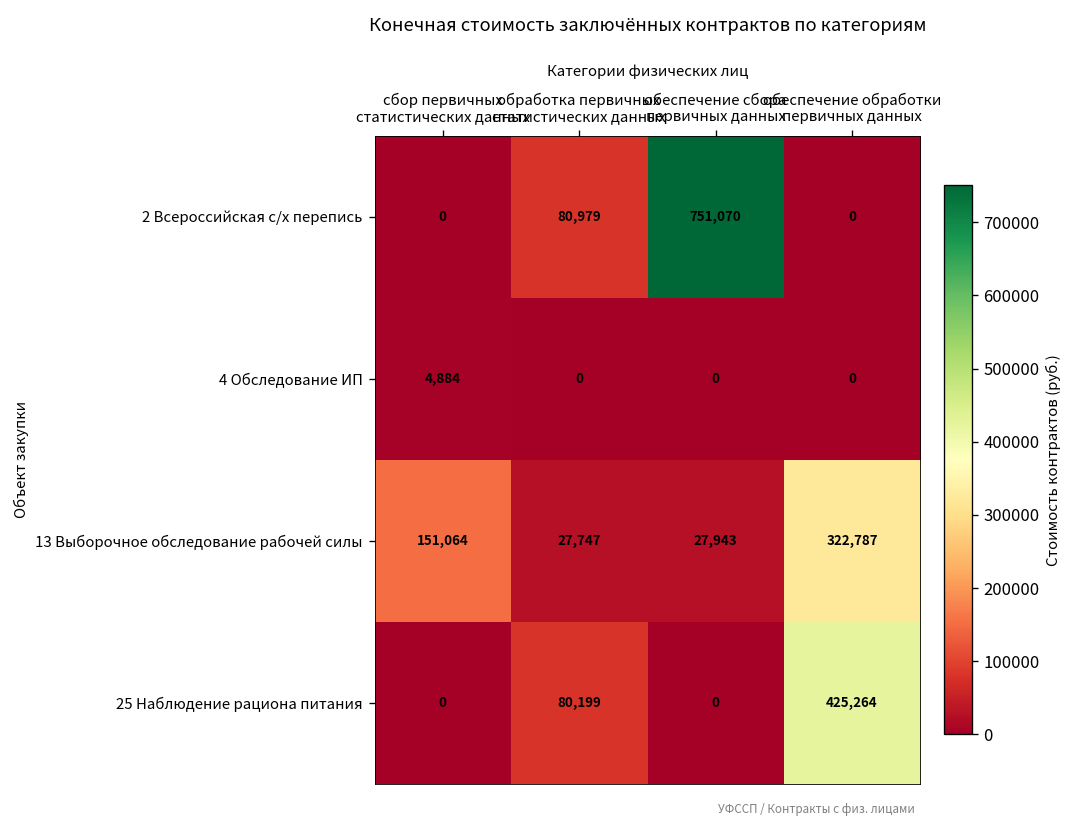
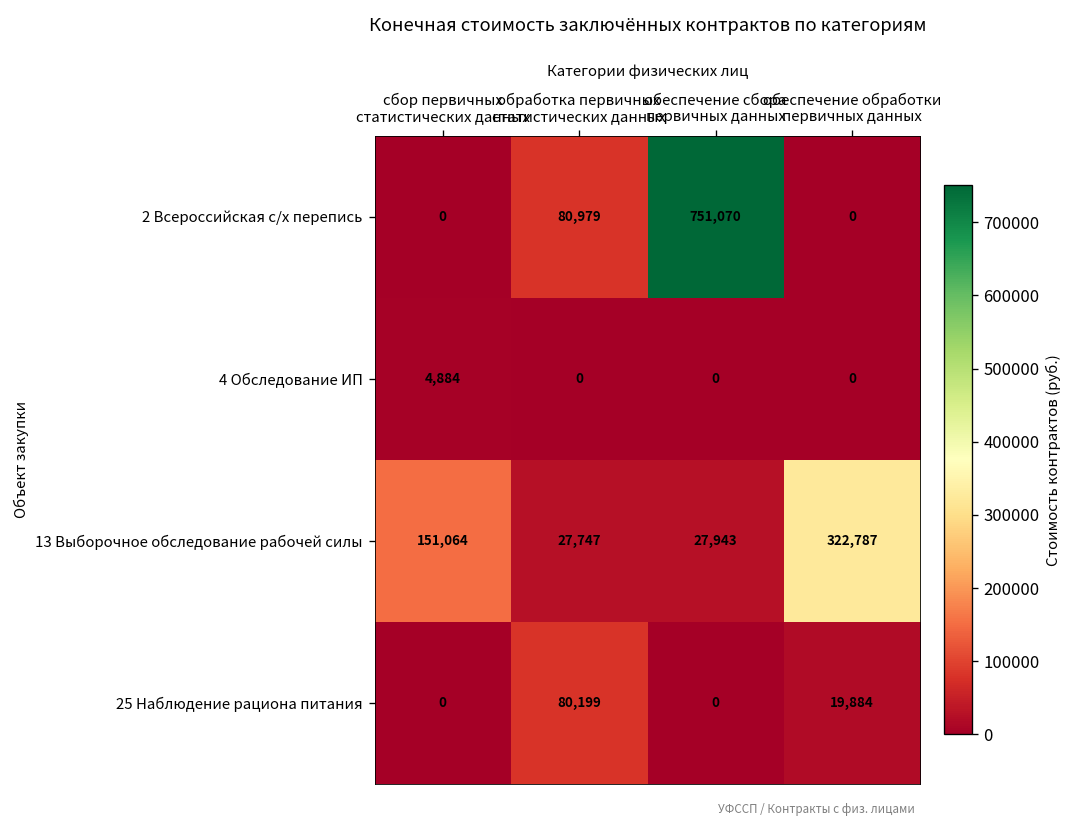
  {
    "2 Всероссийская с/х перепись": {
      "обеспечение обработки первичных данных": "0"
    },
    "4 Обследование ИП": {
      "обеспечение обработки первичных данных": "0"
    },
    "13 Выборочное обследование рабочей силы": {
      "обеспечение обработки первичных данных": "322,787"
    },
    "25 Наблюдение рациона питания": {
-     "обеспечение обработки первичных данных": "425,264"
+     "обеспечение обработки первичных данных": "19,884"
    }
  }
